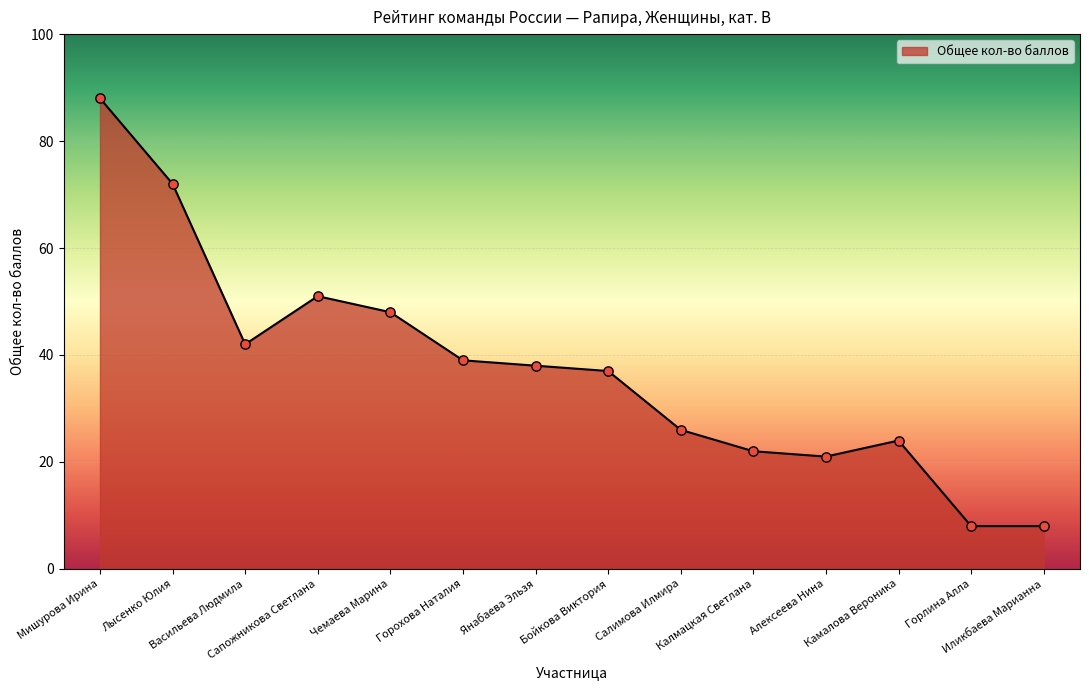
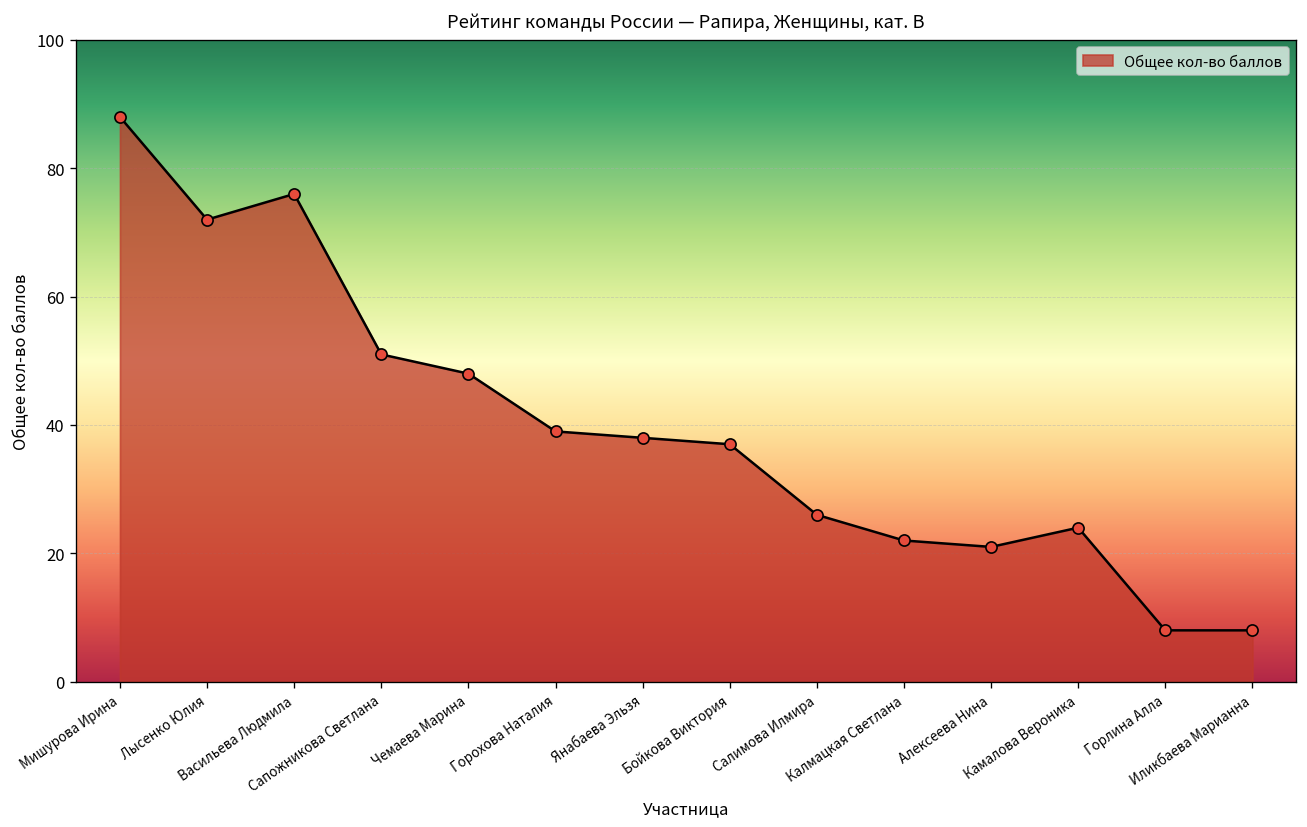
  {
    "Мишурова Ирина": 88,
    "Лысенко Юлия": 72,
-   "Васильева Людмила": 42,
+   "Васильева Людмила": 76,
    "Сапожникова Светлана": 51,
    "Чемаева Марина": 48,
    "Горохова Наталия": 39,
    "Янабаева Эльзя": 38,
    "Бойкова Виктория": 37,
    "Салимова Илмира": 26,
    "Калмацкая Светлана": 22,
    "Алексеева Нина": 21,
    "Камалова Вероника": 24,
    "Горлина Алла": 8,
    "Иликбаева Марианна": 8
  }
